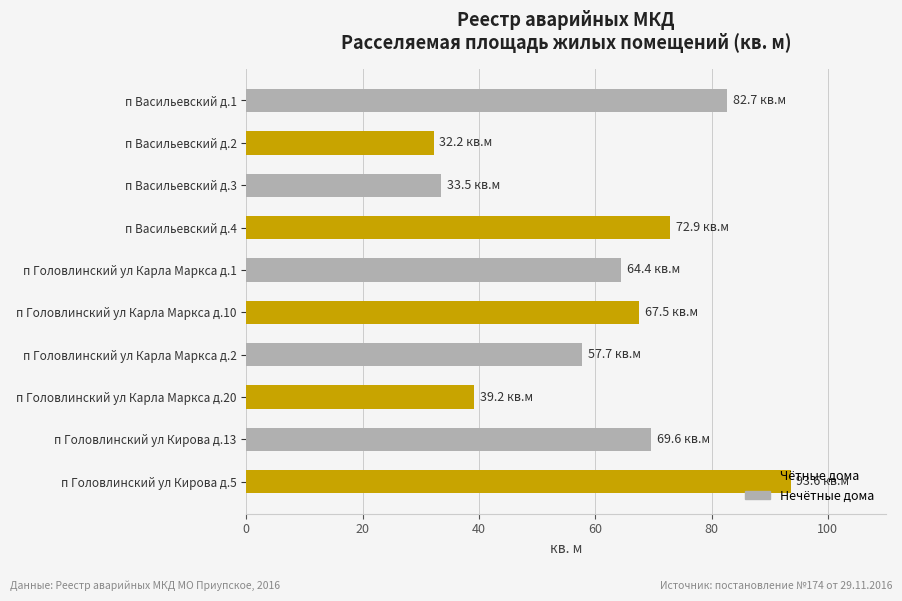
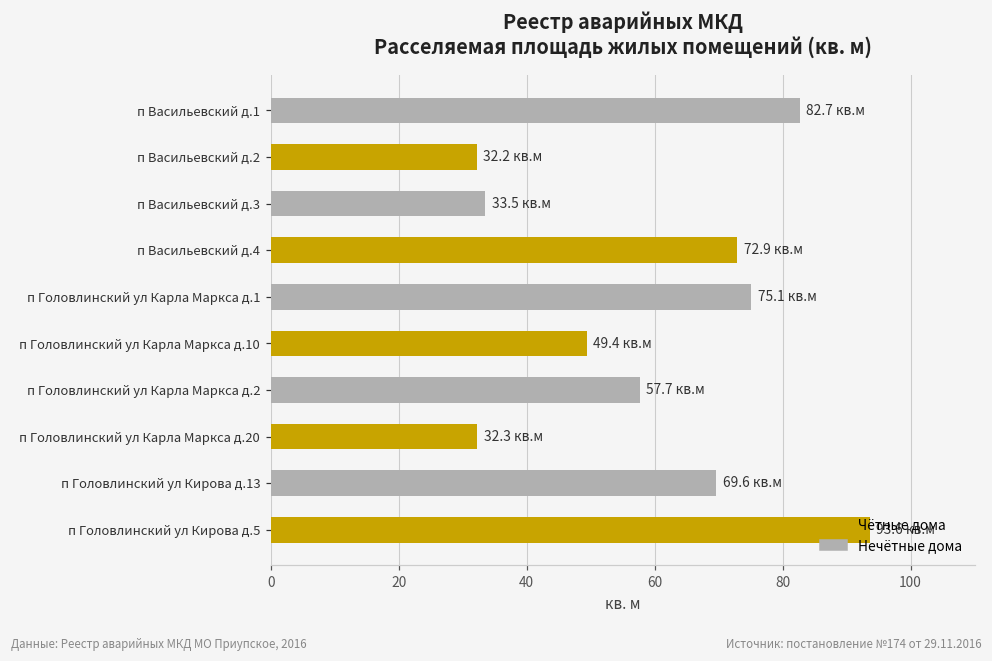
  {
    "п Васильевский д.1": 82.7,
    "п Васильевский д.2": 32.2,
    "п Васильевский д.3": 33.5,
    "п Васильевский д.4": 72.9,
-   "п Головлинский ул Карла Маркса д.1": 64.4,
-   "п Головлинский ул Карла Маркса д.10": 67.5,
+   "п Головлинский ул Карла Маркса д.1": 75.1,
+   "п Головлинский ул Карла Маркса д.10": 49.4,
    "п Головлинский ул Карла Маркса д.2": 57.7,
-   "п Головлинский ул Карла Маркса д.20": 39.2,
+   "п Головлинский ул Карла Маркса д.20": 32.3,
    "п Головлинский ул Кирова д.13": 69.6,
    "п Головлинский ул Кирова д.5": 93.6
  }
